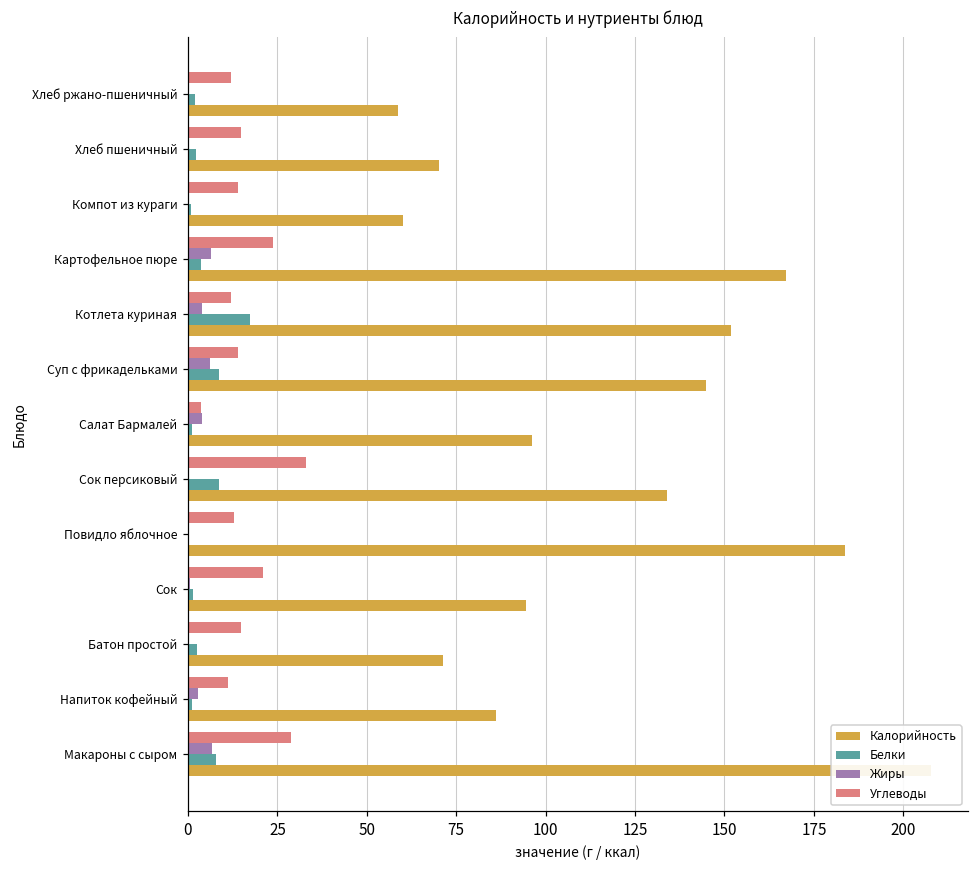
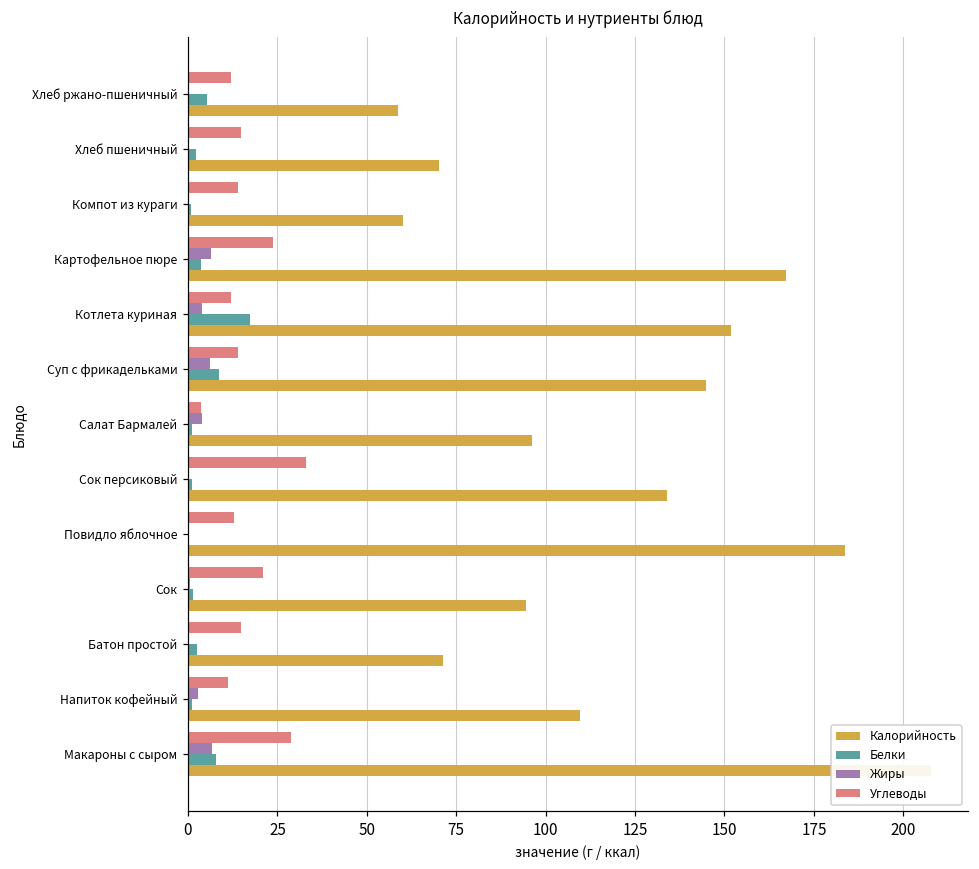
  {
    "Калорийность": {
      "Хлеб ржано-пшеничный": 59,
      "Хлеб пшеничный": 70,
      "Компот из кураги": 60,
      "Картофельное пюре": 167,
      "Котлета куриная": 152,
      "Суп с фрикадельками": 145,
      "Салат Бармалей": 96,
      "Сок персиковый": 134,
      "Повидло яблочное": 184,
      "Сок": 95,
      "Батон простой": 71,
-     "Напиток кофейный": 86
+     "Напиток кофейный": 110
    },
    "Белки": {
-     "Хлеб ржано-пшеничный": 2,
+     "Хлеб ржано-пшеничный": 5,
      "Хлеб пшеничный": 2,
      "Компот из кураги": 1,
      "Картофельное пюре": 4,
      "Котлета куриная": 17,
      "Суп с фрикадельками": 9,
      "Салат Бармалей": 1,
-     "Сок персиковый": 9,
+     "Сок персиковый": 1,
      "Сок": 2,
      "Батон простой": 2,
      "Напиток кофейный": 1,
      "Макароны с сыром": 8
    },
    "Жиры": {
      "Компот из кураги": 0,
      "Картофельное пюре": 6,
      "Котлета куриная": 4,
      "Суп с фрикадельками": 6,
      "Салат Бармалей": 4,
      "Сок персиковый": 0,
      "Повидло яблочное": 0,
      "Напиток кофейный": 3,
      "Макароны с сыром": 7
    },
    "Углеводы": {
      "Хлеб ржано-пшеничный": 12,
      "Хлеб пшеничный": 15,
      "Компот из кураги": 14,
      "Картофельное пюре": 24,
      "Котлета куриная": 12,
      "Суп с фрикадельками": 14,
      "Салат Бармалей": 4,
      "Сок персиковый": 33,
      "Повидло яблочное": 13,
      "Сок": 21,
      "Батон простой": 15,
      "Напиток кофейный": 11,
      "Макароны с сыром": 29
    }
  }
